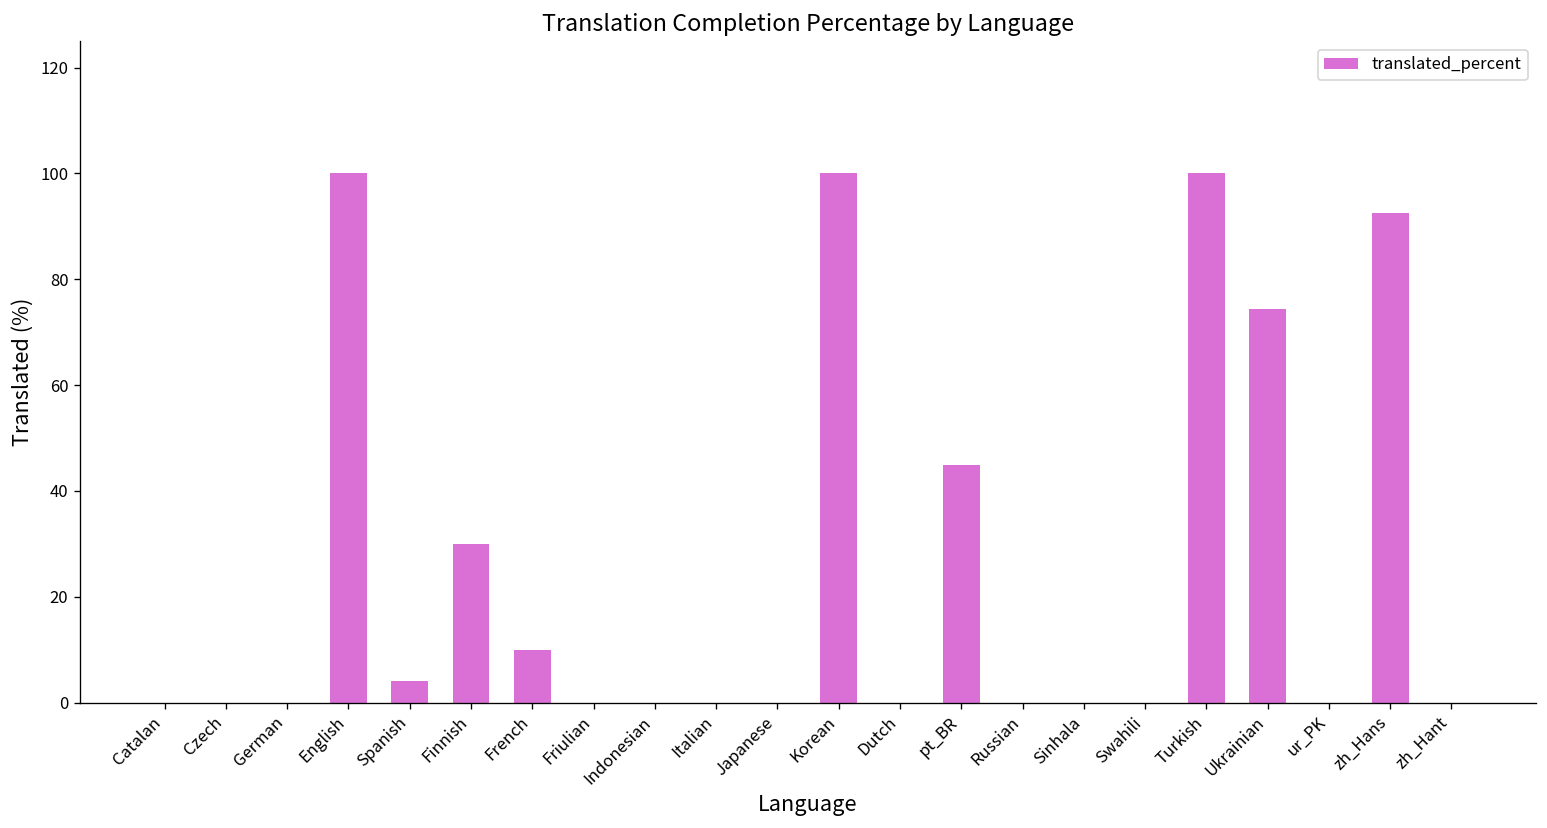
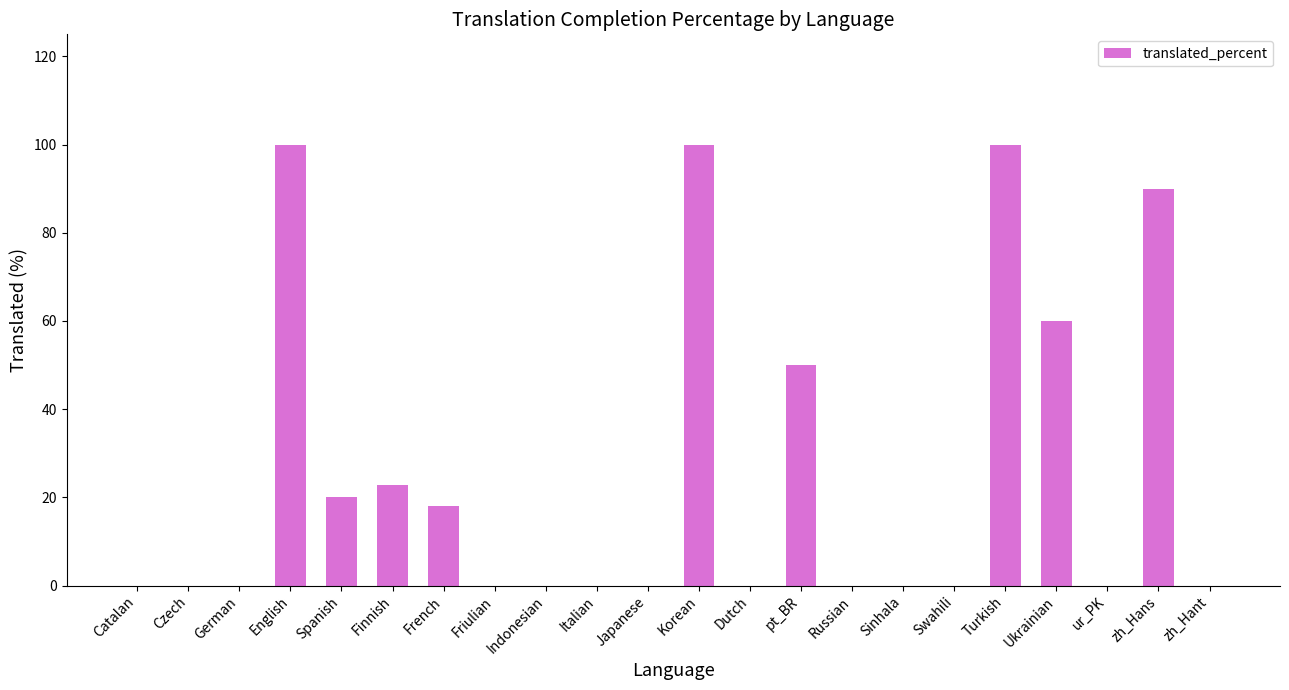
  {
    "Catalan": 0,
    "Czech": 0,
    "German": 0,
    "English": 100,
-   "Spanish": 4,
-   "Finnish": 30,
-   "French": 10,
+   "Spanish": 20,
+   "Finnish": 23,
+   "French": 18,
    "Friulian": 0,
    "Indonesian": 0,
    "Italian": 0,
    "Japanese": 0,
    "Korean": 100,
    "Dutch": 0,
-   "pt_BR": 45,
+   "pt_BR": 50,
    "Russian": 0,
    "Sinhala": 0,
    "Swahili": 0,
    "Turkish": 100,
-   "Ukrainian": 74,
+   "Ukrainian": 60,
    "ur_PK": 0,
-   "zh_Hans": 93,
+   "zh_Hans": 90,
    "zh_Hant": 0
  }
